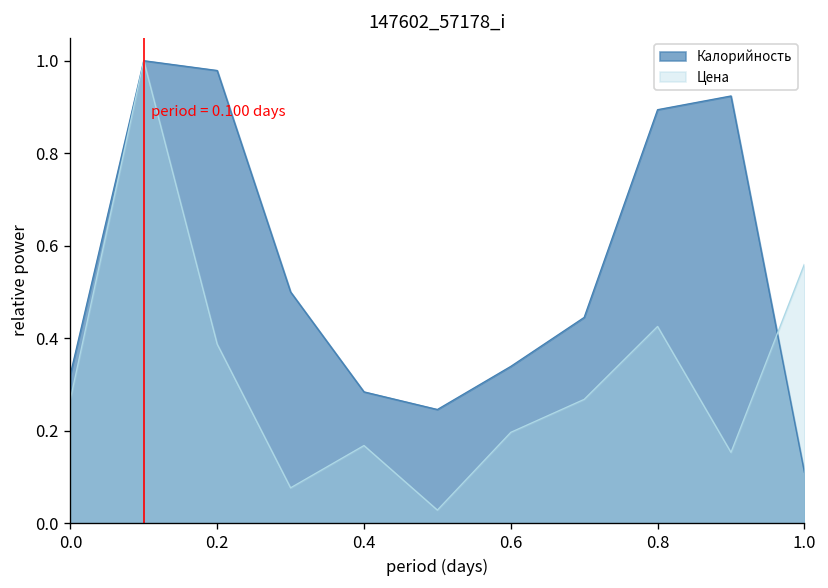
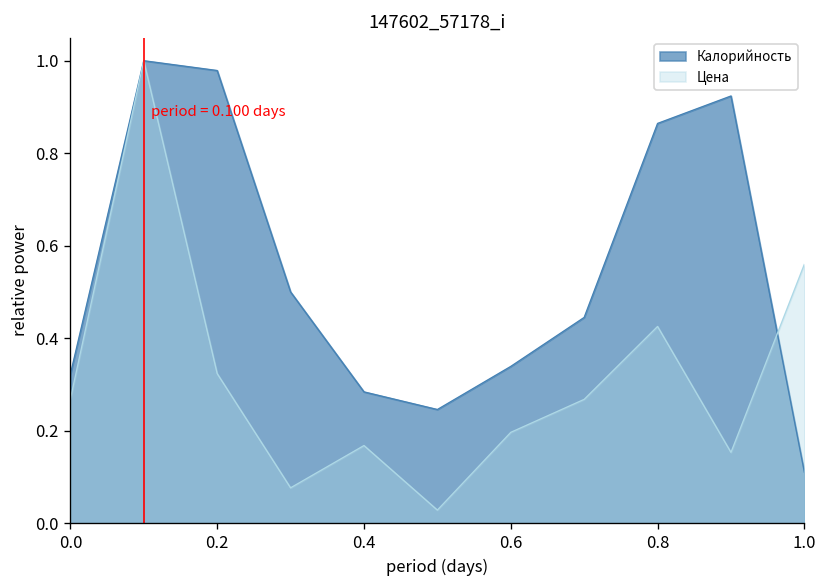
  {
    "Калорийность": {
      "0.0": 0.32,
      "0.2": 0.98,
      "0.4": 0.28,
      "0.6": 0.34,
-     "0.8": 0.89,
+     "0.8": 0.86,
      "1.0": 0.11
    },
    "Цена": {
      "0.0": 0.27,
-     "0.2": 0.39,
+     "0.2": 0.32,
      "0.4": 0.17,
      "0.6": 0.20,
      "0.8": 0.43,
      "1.0": 0.56
    }
  }
